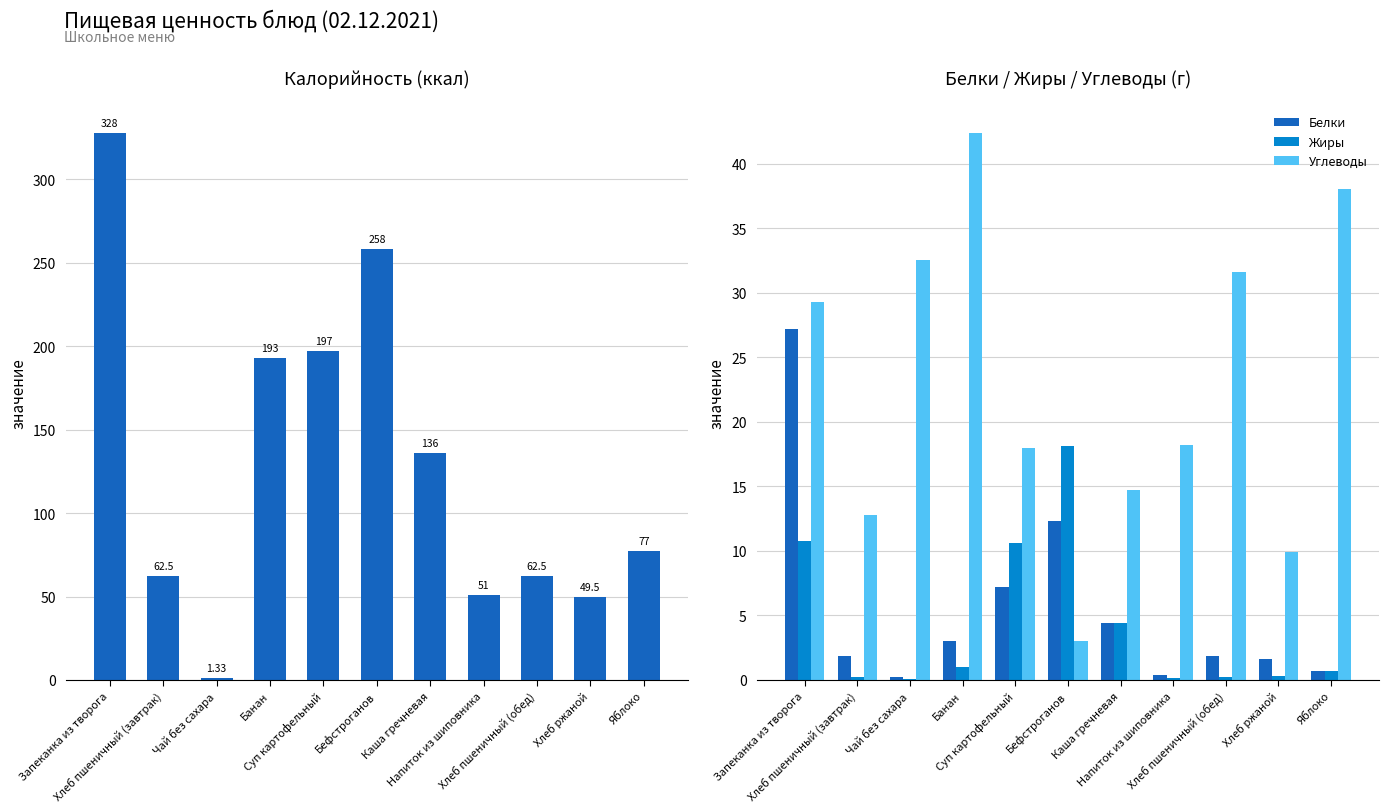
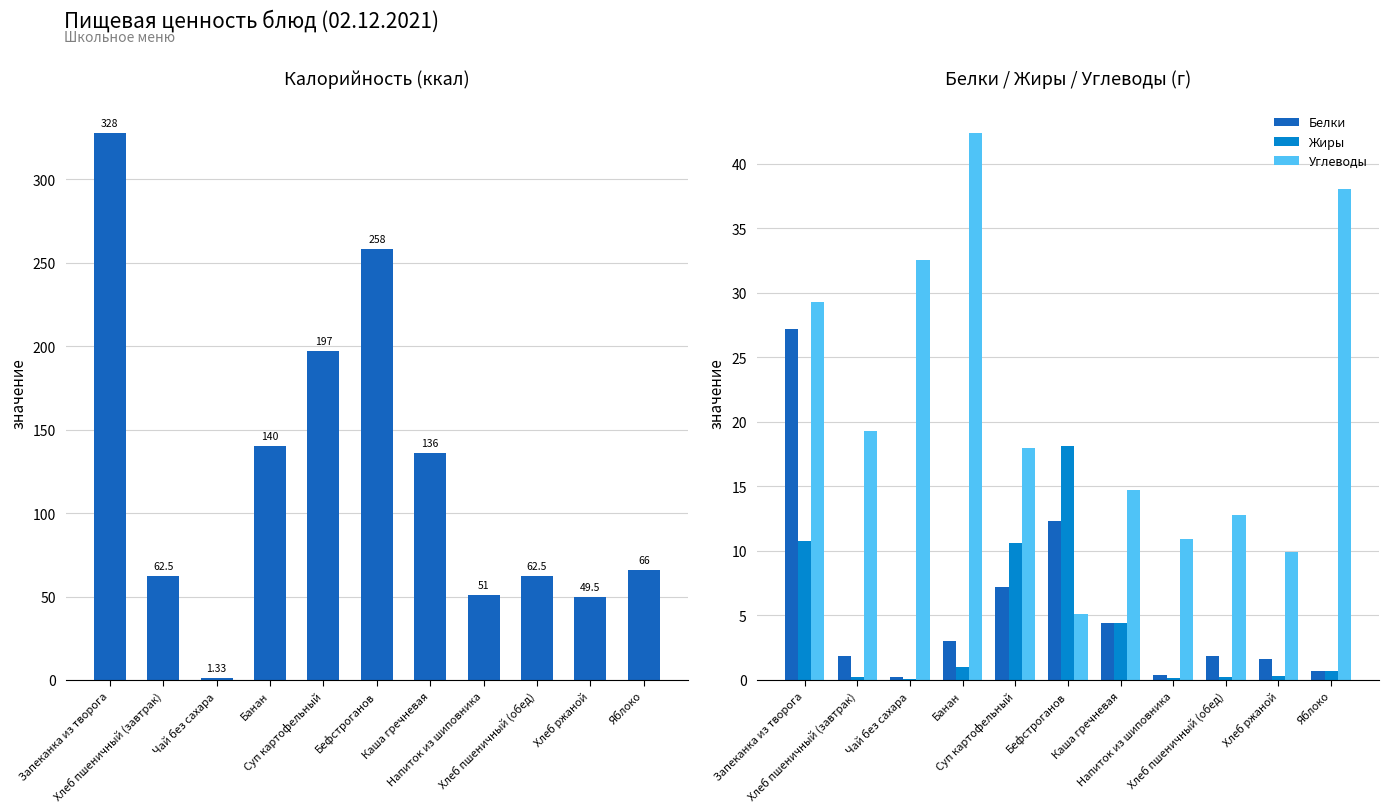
  {
    "Калорийность (ккал)": {
      "Запеканка из творога": 328,
      "Хлеб пшеничный (завтрак)": 62.5,
      "Чай без сахара": 1.33,
-     "Банан": 193,
+     "Банан": 140,
      "Суп картофельный": 197,
      "Бефстроганов": 258,
      "Каша гречневая": 136,
      "Напиток из шиповника": 51,
      "Хлеб пшеничный (обед)": 62.5,
      "Хлеб ржаной": 49.5,
-     "Яблоко": 77
+     "Яблоко": 66
    },
    "Белки / Жиры / Углеводы (г)": {
      "Углеводы": {
        "Запеканка из творога": 29.3,
-       "Хлеб пшеничный (завтрак)": 12.8,
+       "Хлеб пшеничный (завтрак)": 19.3,
        "Чай без сахара": 32.5,
        "Банан": 42.4,
        "Суп картофельный": 18.0,
-       "Бефстроганов": 3.0,
+       "Бефстроганов": 5.1,
        "Каша гречневая": 14.7,
-       "Напиток из шиповника": 18.2,
-       "Хлеб пшеничный (обед)": 31.6,
+       "Напиток из шиповника": 10.9,
+       "Хлеб пшеничный (обед)": 12.8,
        "Хлеб ржаной": 9.9,
        "Яблоко": 38.0
      }
    }
  }
